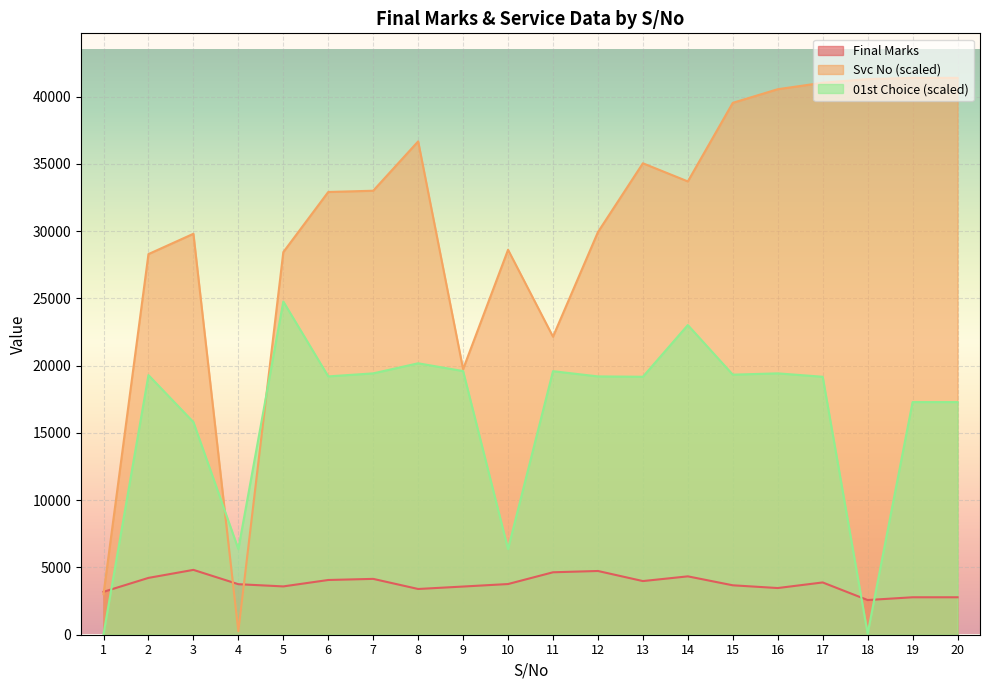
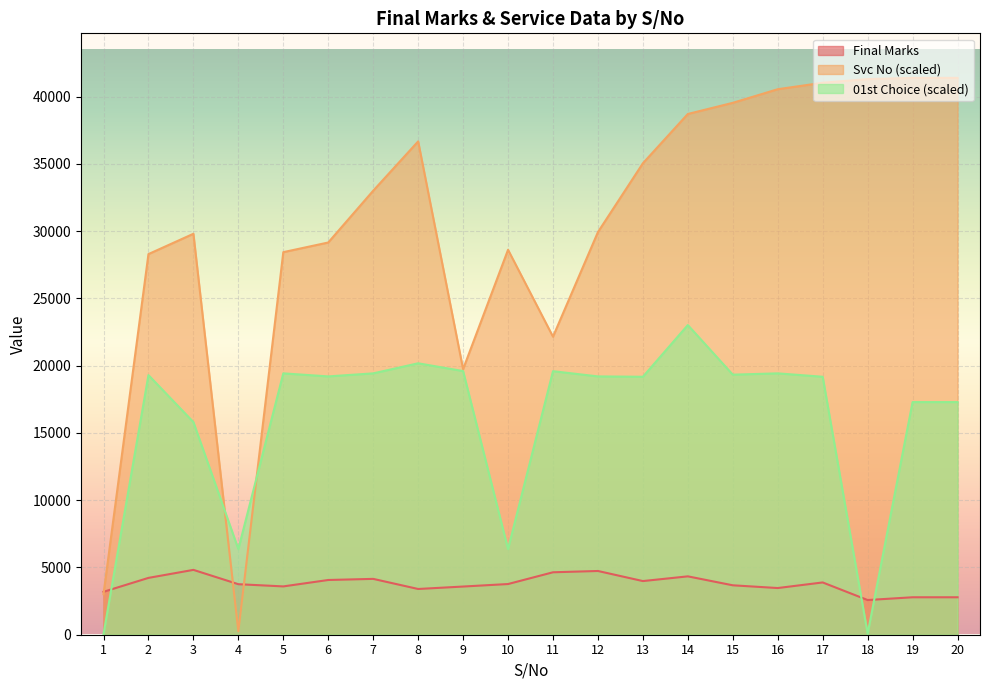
  {
    "Final Marks": {
      "2": 4200,
      "3": 4800,
      "4": 3800,
      "5": 3600,
      "6": 4100,
      "7": 4200,
      "8": 3400,
      "9": 3600,
      "10": 3800,
      "11": 4600,
      "12": 4700,
      "13": 4000,
      "14": 4300,
      "15": 3700,
      "16": 3500,
      "17": 3900,
      "18": 2600,
      "19": 2800,
      "20": 2800
    },
    "Svc No (scaled)": {
      "2": 28300,
      "3": 29800,
      "4": 300,
      "5": 28400,
-     "6": 32900,
+     "6": 29200,
      "7": 33000,
      "8": 36700,
      "10": 28600,
      "11": 22200,
      "12": 29900,
      "13": 35000,
-     "14": 33700,
+     "14": 38700,
      "15": 39500,
      "16": 40600
    },
    "01st Choice (scaled)": {
      "1": 0,
      "2": 19300,
      "3": 15800,
      "4": 6400,
-     "5": 24800,
+     "5": 19400,
      "6": 19200,
      "7": 19400,
      "8": 20200,
      "10": 6400,
      "11": 19600,
      "12": 19200,
      "13": 19200,
      "14": 23000,
      "15": 19300,
      "16": 19400,
      "17": 19200,
      "18": 100,
      "19": 17300,
      "20": 17300
    }
  }
